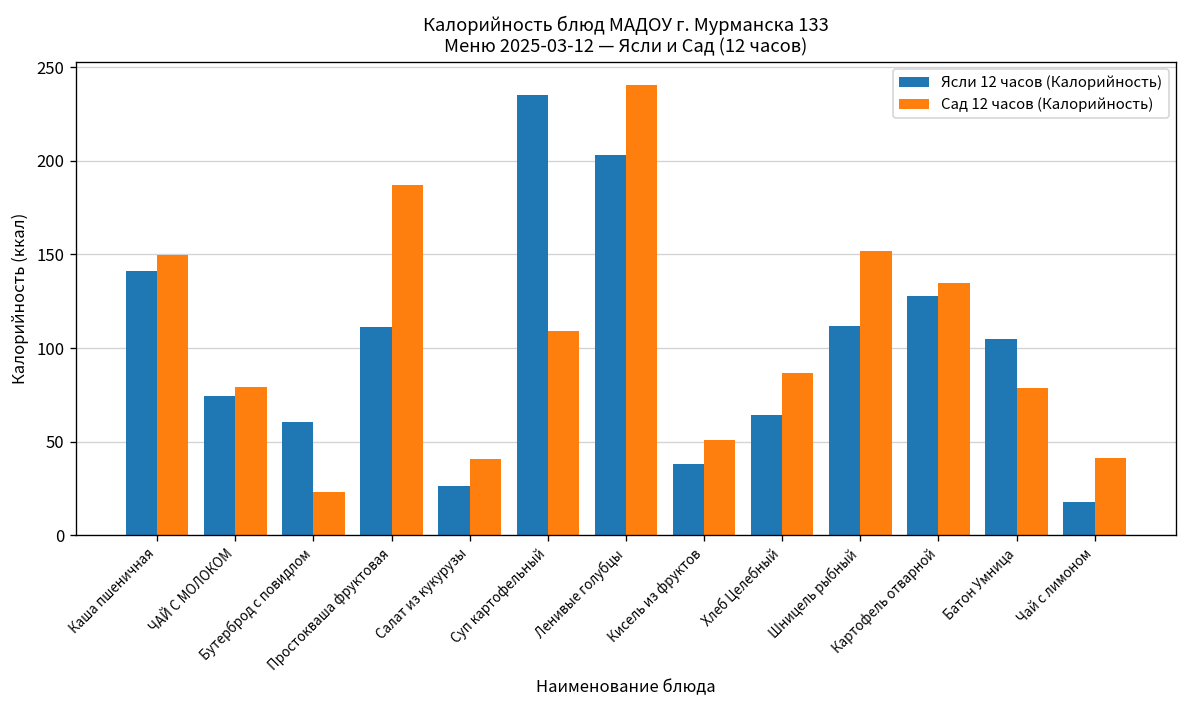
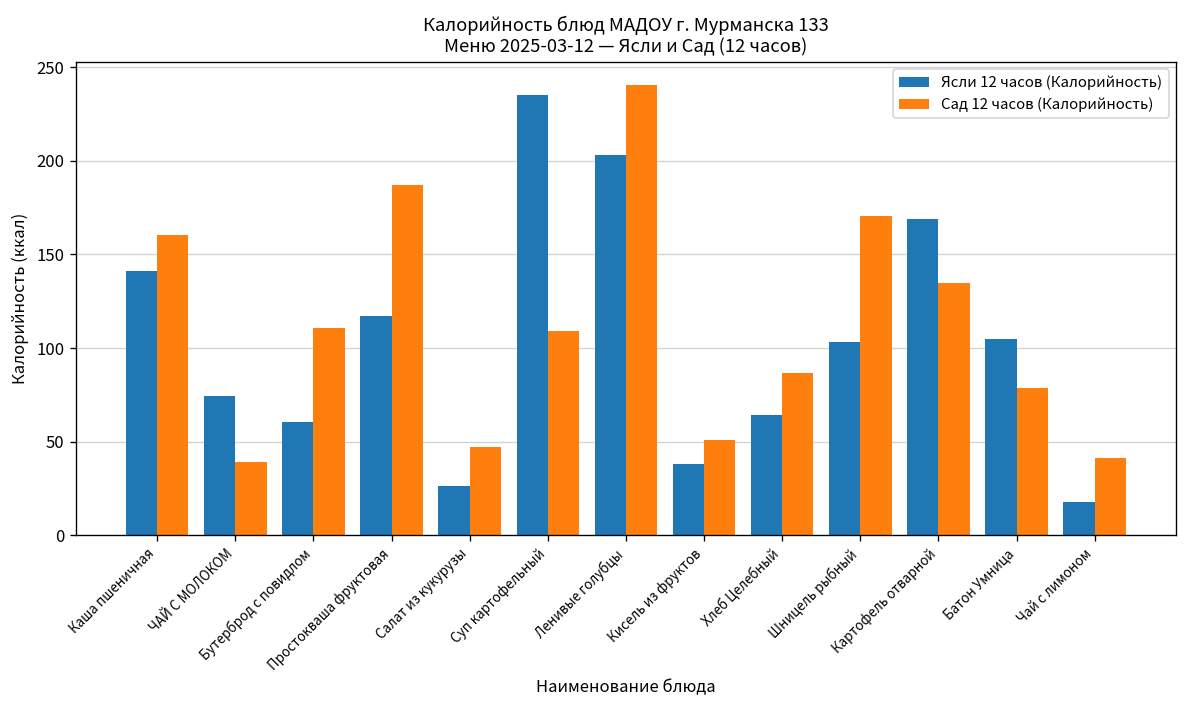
  {
    "Ясли 12 часов (Калорийность)": {
      "Каша пшеничная": 141,
      "ЧАЙ С МОЛОКОМ": 74,
      "Бутерброд с повидлом": 60,
-     "Простокваша фруктовая": 111,
+     "Простокваша фруктовая": 117,
      "Салат из кукурузы": 26,
      "Суп картофельный": 235,
      "Ленивые голубцы": 203,
      "Кисель из фруктов": 38,
      "Хлеб Целебный": 64,
-     "Шницель рыбный": 112,
-     "Картофель отварной": 128,
+     "Шницель рыбный": 103,
+     "Картофель отварной": 169,
      "Батон Умница": 105,
      "Чай с лимоном": 17
    },
    "Сад 12 часов (Калорийность)": {
-     "Каша пшеничная": 150,
-     "ЧАЙ С МОЛОКОМ": 79,
-     "Бутерброд с повидлом": 23,
+     "Каша пшеничная": 160,
+     "ЧАЙ С МОЛОКОМ": 39,
+     "Бутерброд с повидлом": 111,
      "Простокваша фруктовая": 187,
-     "Салат из кукурузы": 41,
+     "Салат из кукурузы": 47,
      "Суп картофельный": 109,
      "Ленивые голубцы": 241,
      "Кисель из фруктов": 51,
      "Хлеб Целебный": 87,
-     "Шницель рыбный": 152,
+     "Шницель рыбный": 170,
      "Картофель отварной": 135,
      "Батон Умница": 79,
      "Чай с лимоном": 41
    }
  }
